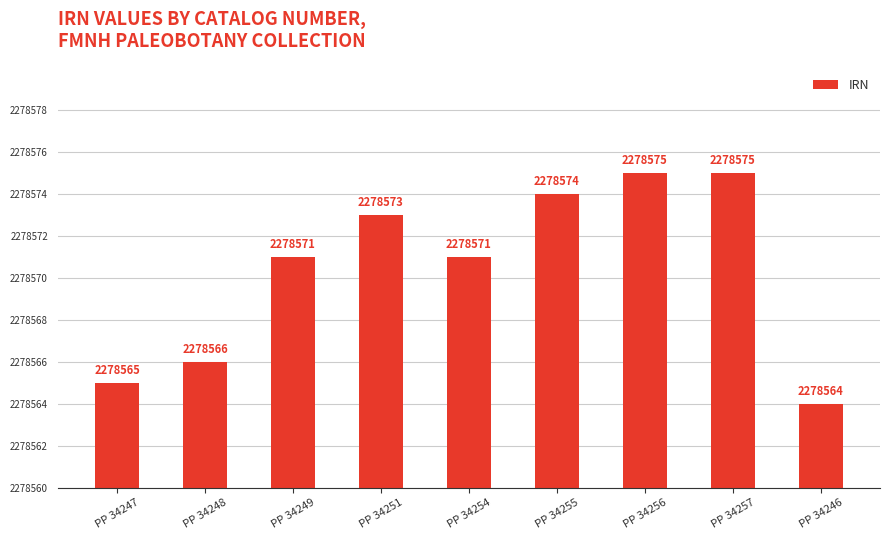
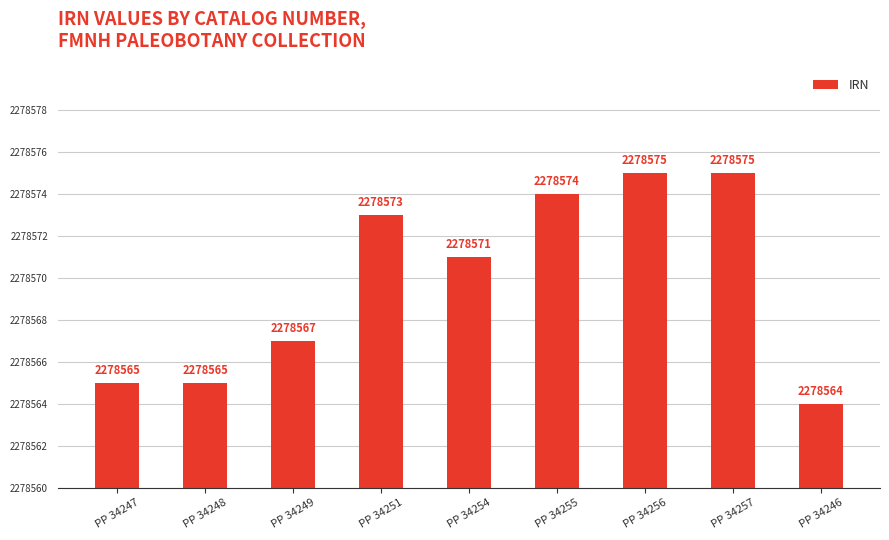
  {
-   "PP 34248": 2278566,
-   "PP 34249": 2278571
+   "PP 34248": 2278565,
+   "PP 34249": 2278567
  }
